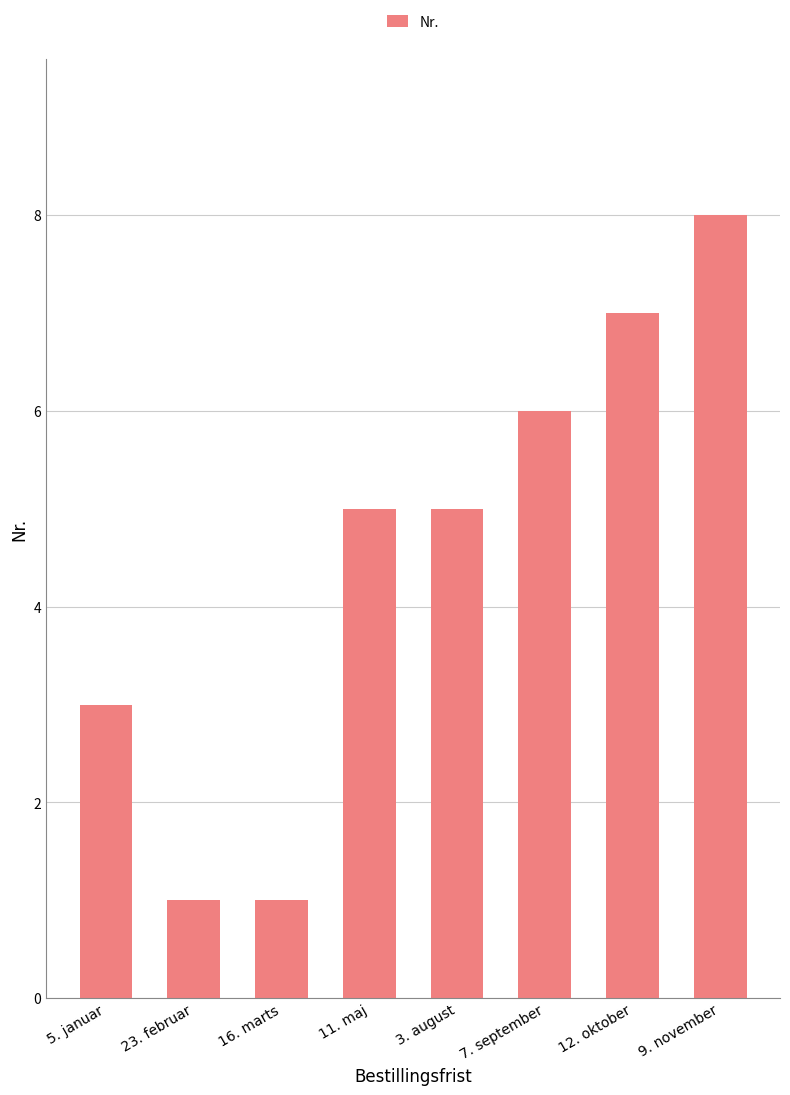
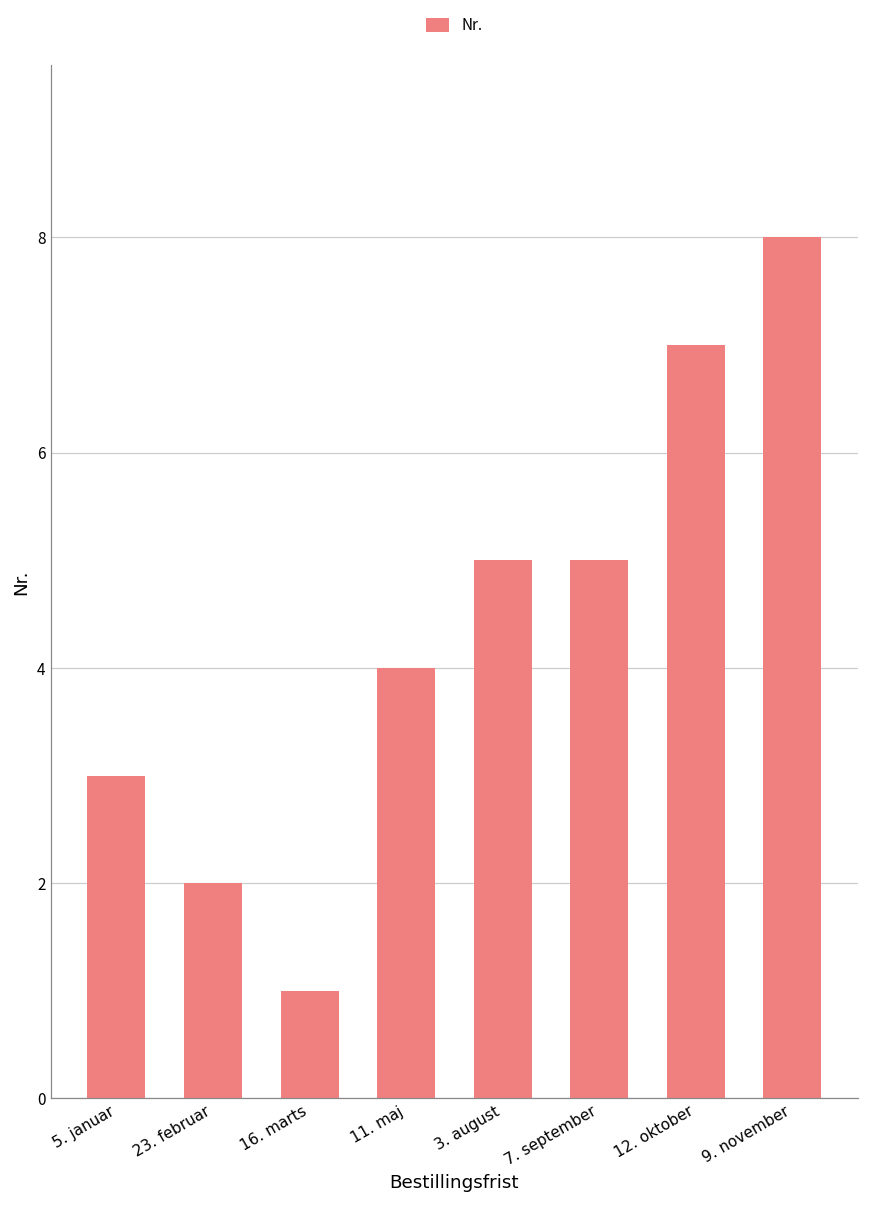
  {
    "5. januar": 3,
-   "23. februar": 1,
+   "23. februar": 2,
    "16. marts": 1,
-   "11. maj": 5,
+   "11. maj": 4,
    "3. august": 5,
-   "7. september": 6,
+   "7. september": 5,
    "12. oktober": 7,
    "9. november": 8
  }
